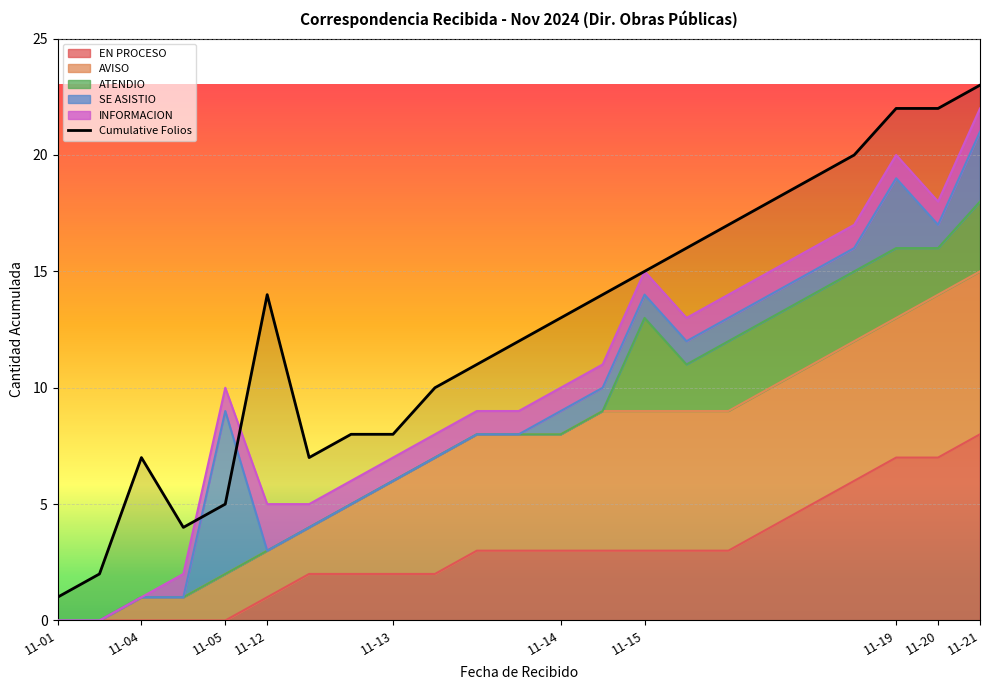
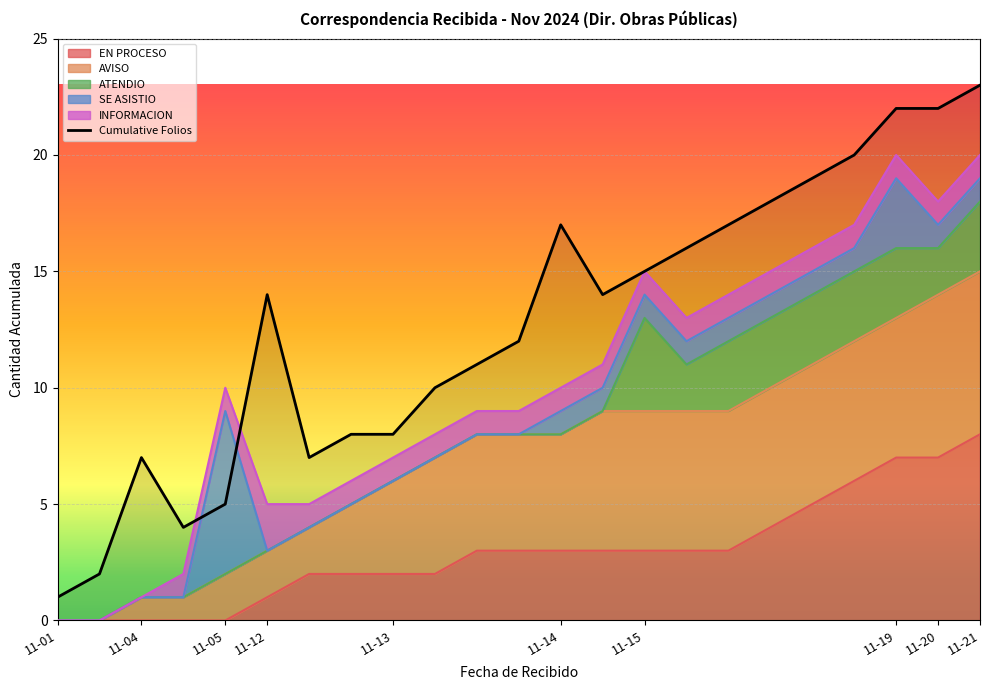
  {
    "SE ASISTIO": {
-     "11-21": 3
+     "11-21": 1
    },
    "INFORMACION": {
      "11-21": 1
    },
    "Cumulative Folios": {
      "11-01": 1,
      "11-04": 7,
      "11-05": 5,
      "11-12": 14,
      "11-13": 8,
-     "11-14": 13,
+     "11-14": 17,
      "11-19": 22,
      "11-20": 22,
      "11-21": 23
    }
  }
